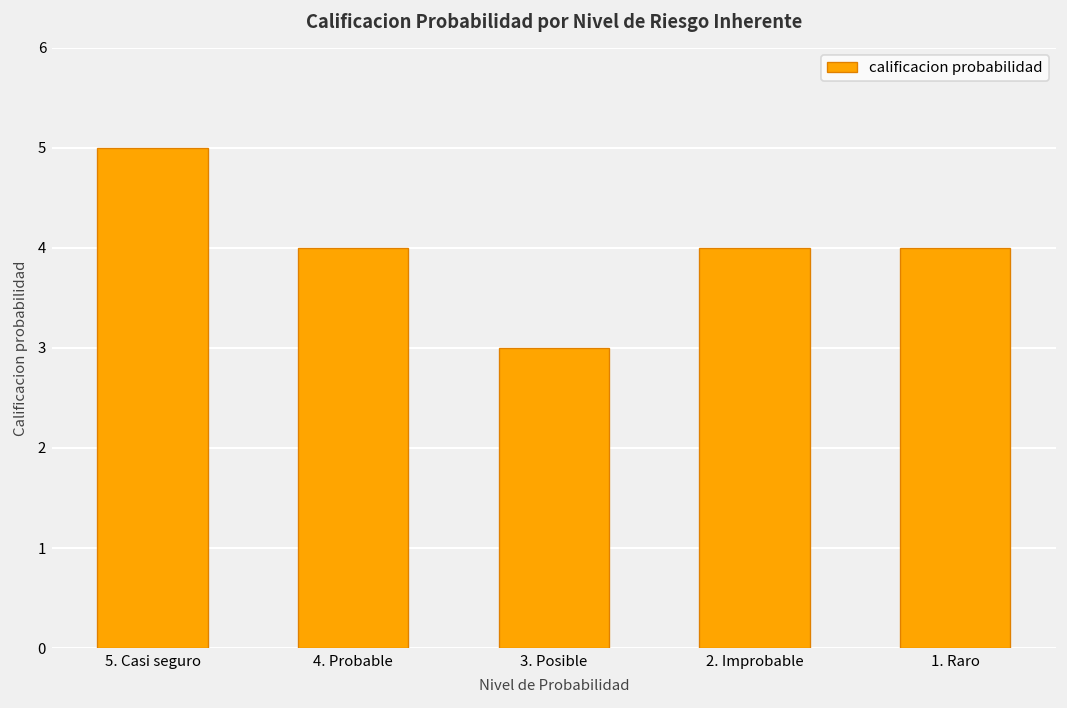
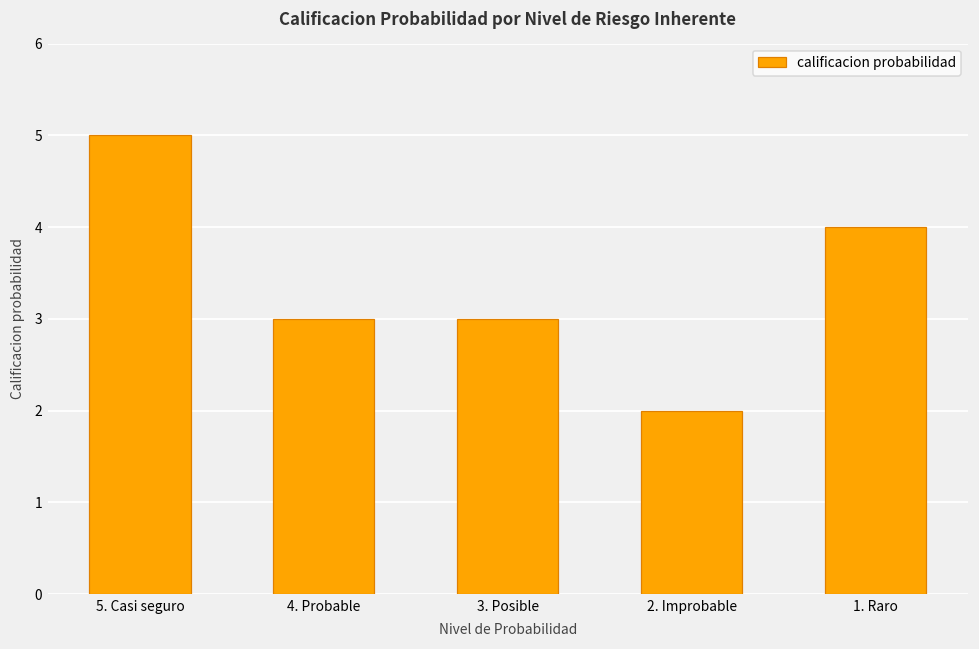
  {
    "5. Casi seguro": 5,
-   "4. Probable": 4,
+   "4. Probable": 3,
    "3. Posible": 3,
-   "2. Improbable": 4,
+   "2. Improbable": 2,
    "1. Raro": 4
  }
